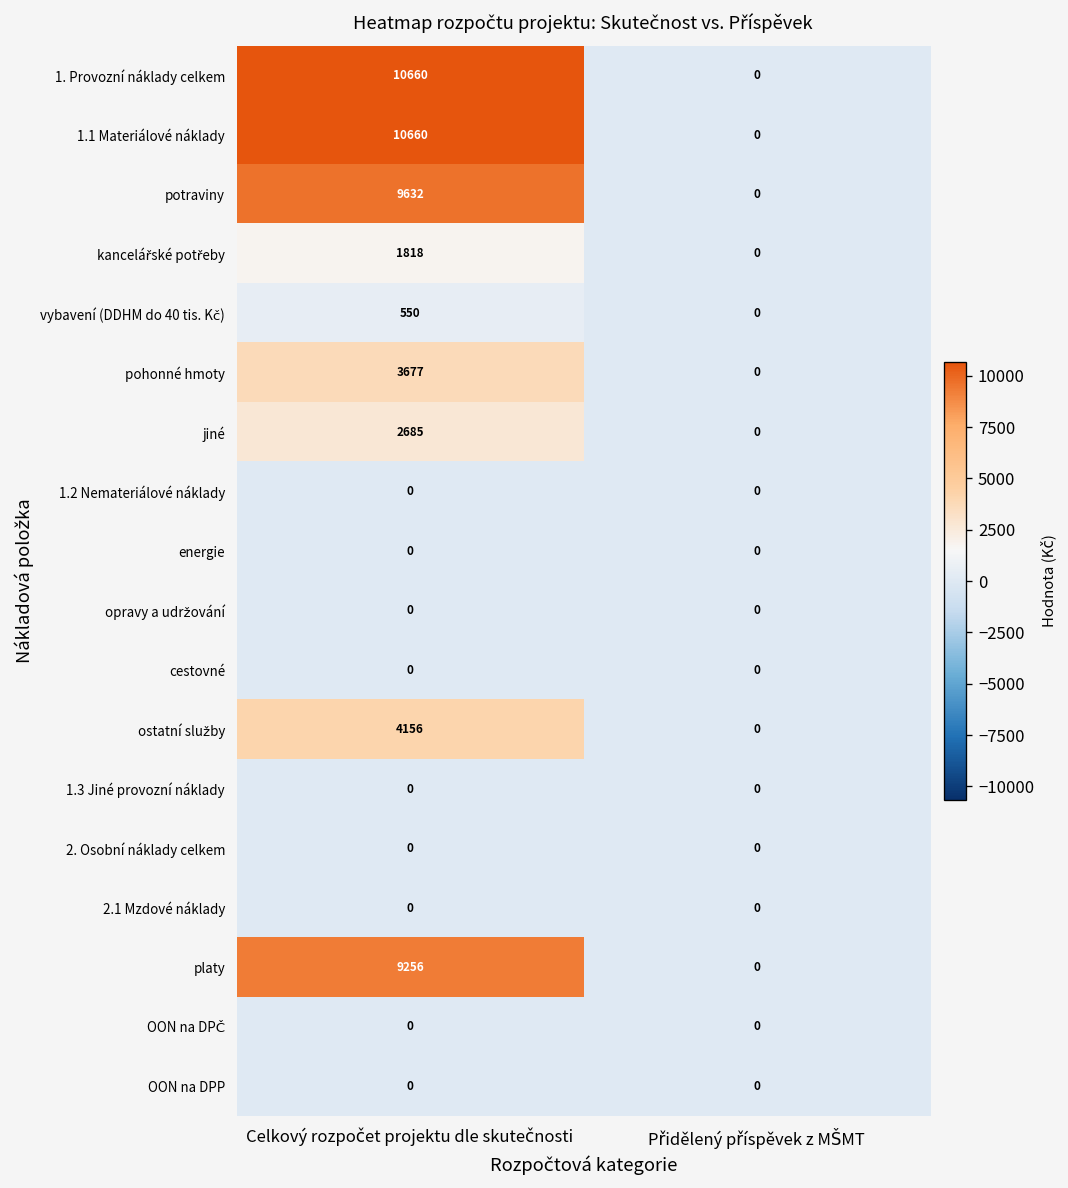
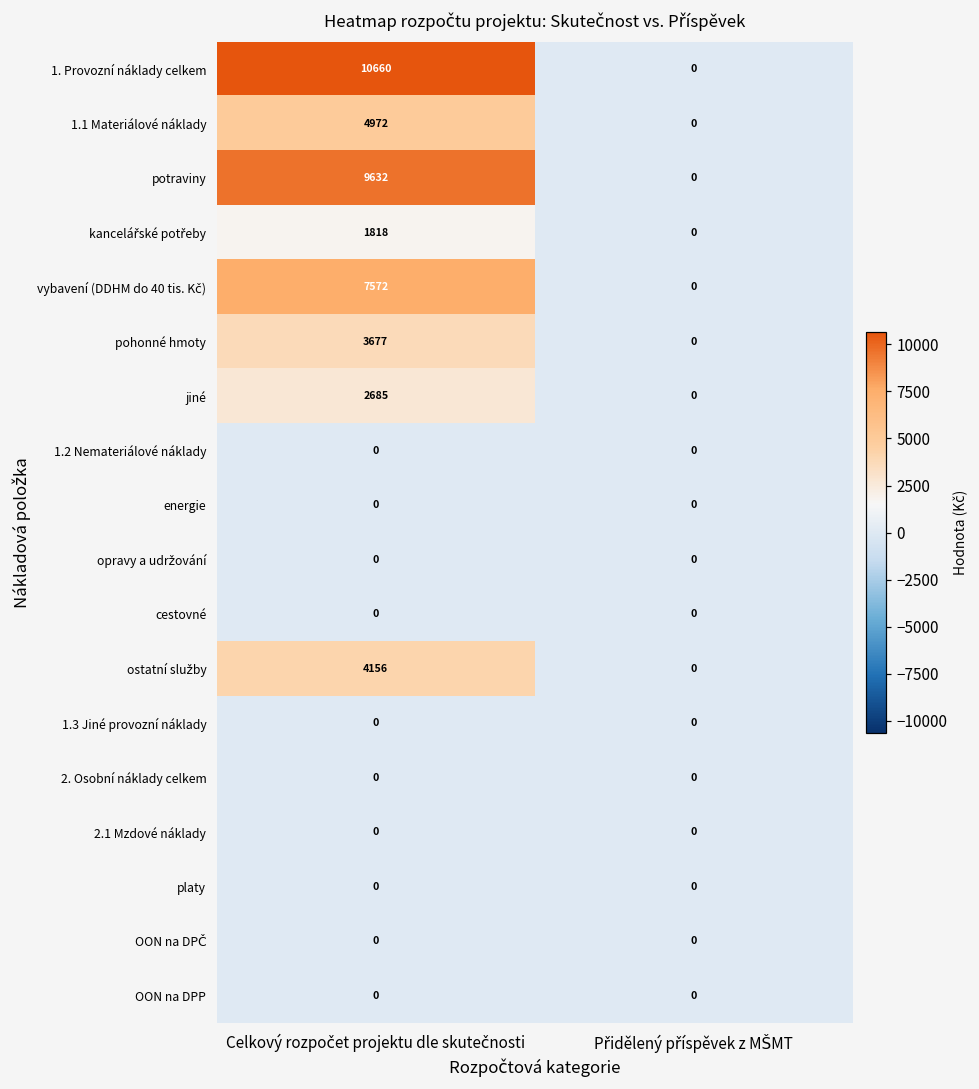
  {
    "1. Provozní náklady celkem": {
      "Celkový rozpočet projektu dle skutečnosti": 10660,
      "Přidělený příspěvek z MŠMT": 0
    },
    "1.1 Materiálové náklady": {
-     "Celkový rozpočet projektu dle skutečnosti": 10660,
+     "Celkový rozpočet projektu dle skutečnosti": 4972,
      "Přidělený příspěvek z MŠMT": 0
    },
    "potraviny": {
      "Celkový rozpočet projektu dle skutečnosti": 9632,
      "Přidělený příspěvek z MŠMT": 0
    },
    "kancelářské potřeby": {
      "Celkový rozpočet projektu dle skutečnosti": 1818,
      "Přidělený příspěvek z MŠMT": 0
    },
    "vybavení (DDHM do 40 tis. Kč)": {
-     "Celkový rozpočet projektu dle skutečnosti": 550,
+     "Celkový rozpočet projektu dle skutečnosti": 7572,
      "Přidělený příspěvek z MŠMT": 0
    },
    "pohonné hmoty": {
      "Celkový rozpočet projektu dle skutečnosti": 3677,
      "Přidělený příspěvek z MŠMT": 0
    },
    "jiné": {
      "Celkový rozpočet projektu dle skutečnosti": 2685,
      "Přidělený příspěvek z MŠMT": 0
    },
    "1.2 Nemateriálové náklady": {
      "Celkový rozpočet projektu dle skutečnosti": 0,
      "Přidělený příspěvek z MŠMT": 0
    },
    "energie": {
      "Celkový rozpočet projektu dle skutečnosti": 0,
      "Přidělený příspěvek z MŠMT": 0
    },
    "opravy a udržování": {
      "Celkový rozpočet projektu dle skutečnosti": 0,
      "Přidělený příspěvek z MŠMT": 0
    },
    "cestovné": {
      "Celkový rozpočet projektu dle skutečnosti": 0,
      "Přidělený příspěvek z MŠMT": 0
    },
    "ostatní služby": {
      "Celkový rozpočet projektu dle skutečnosti": 4156,
      "Přidělený příspěvek z MŠMT": 0
    },
    "1.3 Jiné provozní náklady": {
      "Celkový rozpočet projektu dle skutečnosti": 0,
      "Přidělený příspěvek z MŠMT": 0
    },
    "2. Osobní náklady celkem": {
      "Celkový rozpočet projektu dle skutečnosti": 0,
      "Přidělený příspěvek z MŠMT": 0
    },
    "2.1 Mzdové náklady": {
      "Celkový rozpočet projektu dle skutečnosti": 0,
      "Přidělený příspěvek z MŠMT": 0
    },
    "platy": {
-     "Celkový rozpočet projektu dle skutečnosti": 9256,
+     "Celkový rozpočet projektu dle skutečnosti": 0,
      "Přidělený příspěvek z MŠMT": 0
    },
    "OON na DPČ": {
      "Celkový rozpočet projektu dle skutečnosti": 0,
      "Přidělený příspěvek z MŠMT": 0
    },
    "OON na DPP": {
      "Celkový rozpočet projektu dle skutečnosti": 0,
      "Přidělený příspěvek z MŠMT": 0
    }
  }
